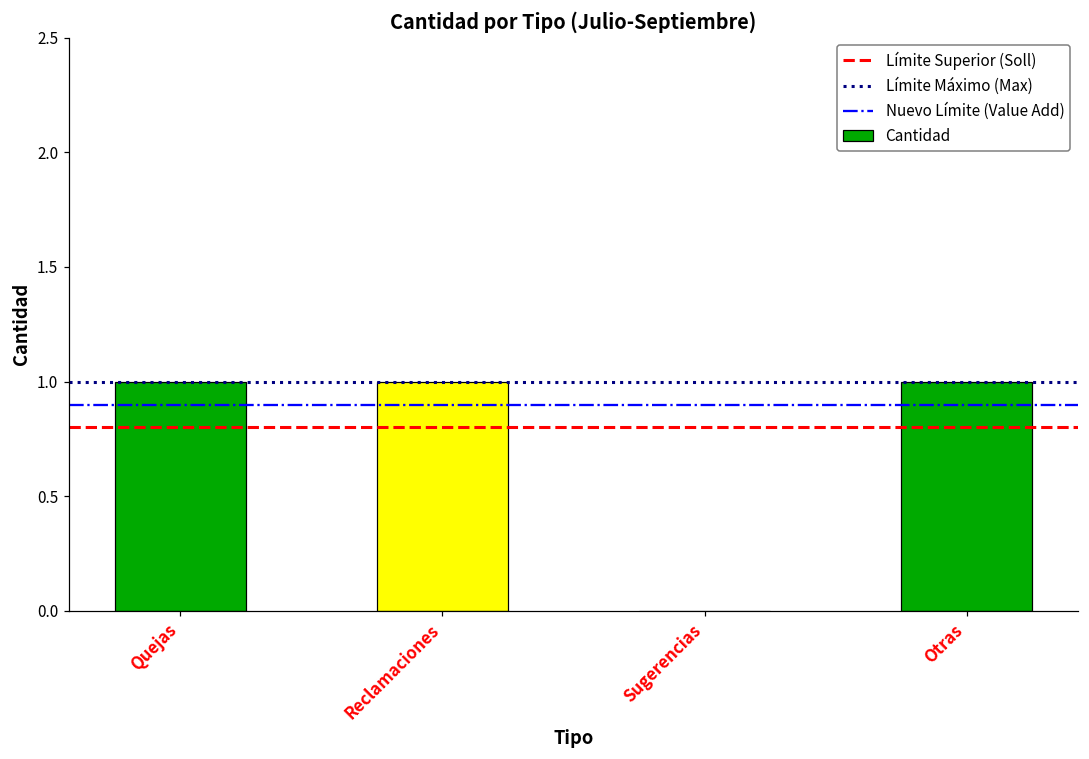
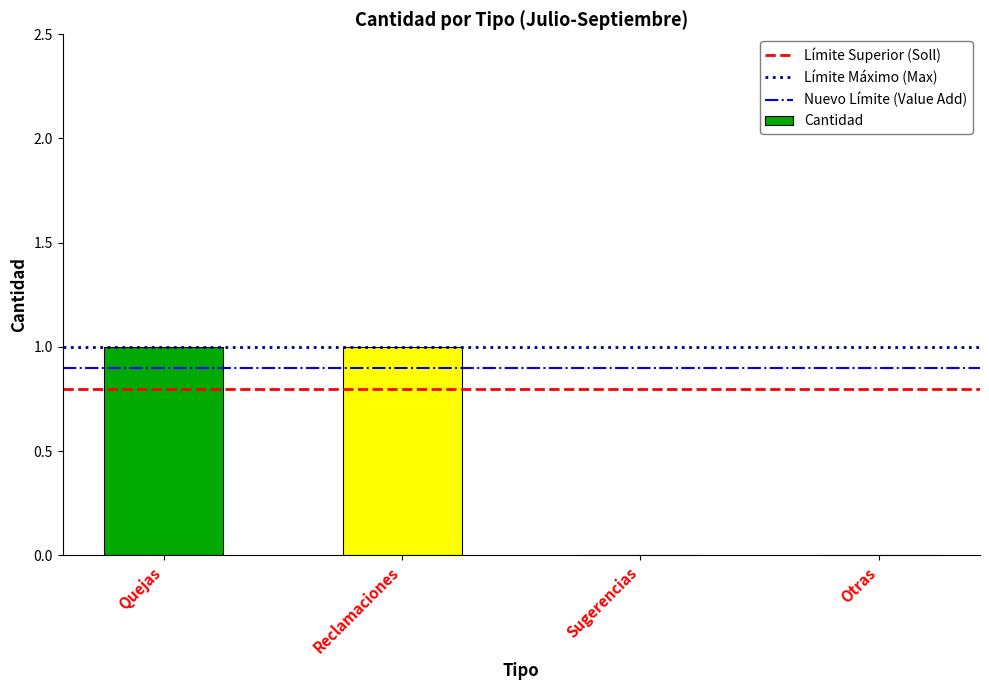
  {
    "Quejas": 1,
    "Reclamaciones": 1,
    "Sugerencias": 0,
-   "Otras": 1
+   "Otras": 0
  }
